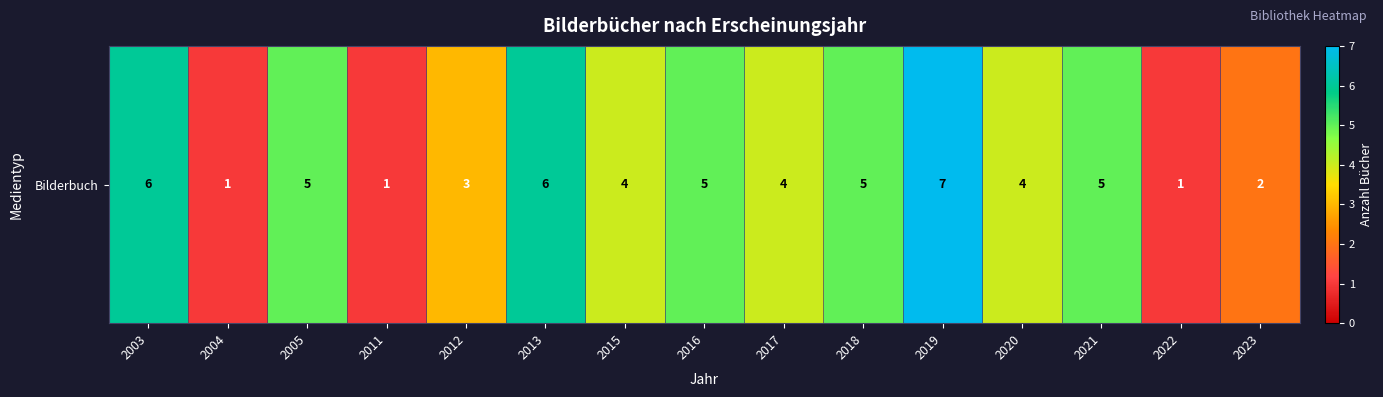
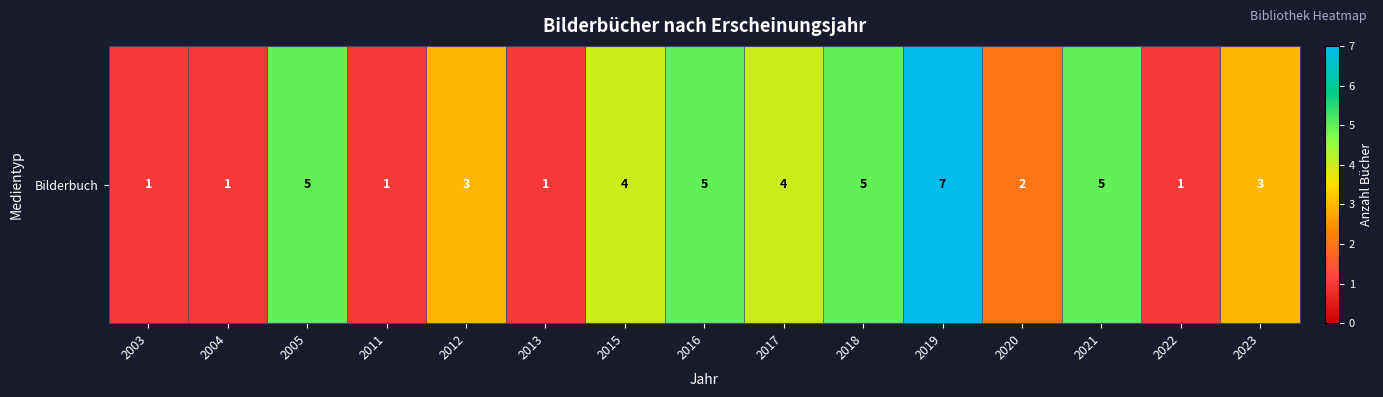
  {
    "Bilderbuch": {
-     "2003": 6,
+     "2003": 1,
      "2004": 1,
      "2005": 5,
      "2011": 1,
      "2012": 3,
-     "2013": 6,
+     "2013": 1,
      "2015": 4,
      "2016": 5,
      "2017": 4,
      "2018": 5,
      "2019": 7,
-     "2020": 4,
+     "2020": 2,
      "2021": 5,
      "2022": 1,
-     "2023": 2
+     "2023": 3
    }
  }
